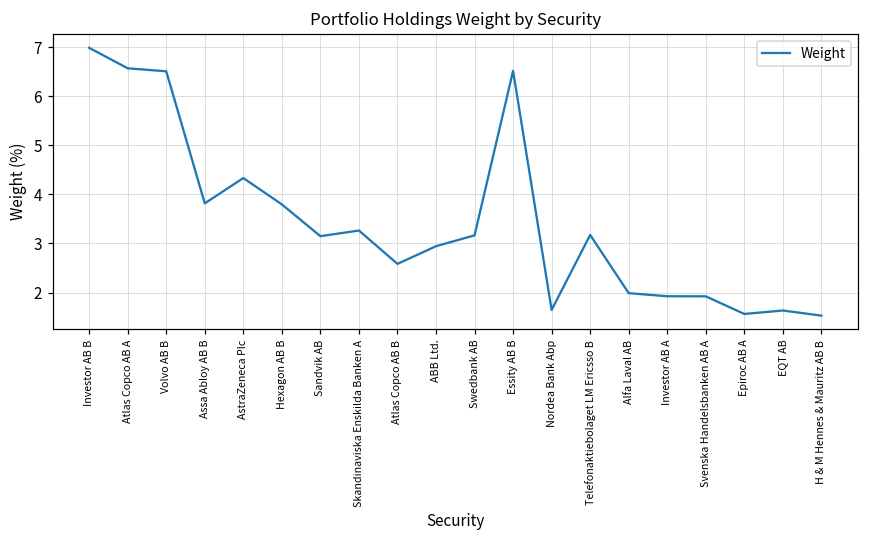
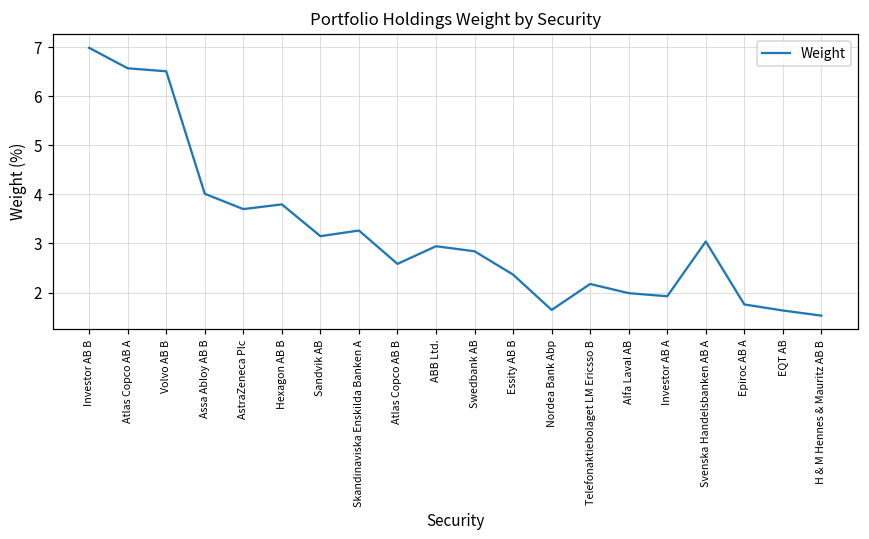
  {
    "Investor AB B": 7.0,
    "Atlas Copco AB A": 6.6,
    "Volvo AB B": 6.5,
-   "Assa Abloy AB B": 3.8,
-   "AstraZeneca Plc": 4.3,
+   "Assa Abloy AB B": 4.0,
+   "AstraZeneca Plc": 3.7,
    "Hexagon AB B": 3.8,
    "Sandvik AB": 3.1,
    "Skandinaviska Enskilda Banken A": 3.3,
    "Atlas Copco AB B": 2.6,
    "ABB Ltd.": 2.9,
-   "Swedbank AB": 3.2,
-   "Essity AB B": 6.5,
+   "Swedbank AB": 2.8,
+   "Essity AB B": 2.4,
    "Nordea Bank Abp": 1.6,
-   "Telefonaktiebolaget LM Ericsso B": 3.2,
+   "Telefonaktiebolaget LM Ericsso B": 2.2,
    "Alfa Laval AB": 2.0,
    "Investor AB A": 1.9,
-   "Svenska Handelsbanken AB A": 1.9,
-   "Epiroc AB A": 1.6,
+   "Svenska Handelsbanken AB A": 3.0,
+   "Epiroc AB A": 1.8,
    "EQT AB": 1.6,
    "H & M Hennes & Mauritz AB B": 1.5
  }
